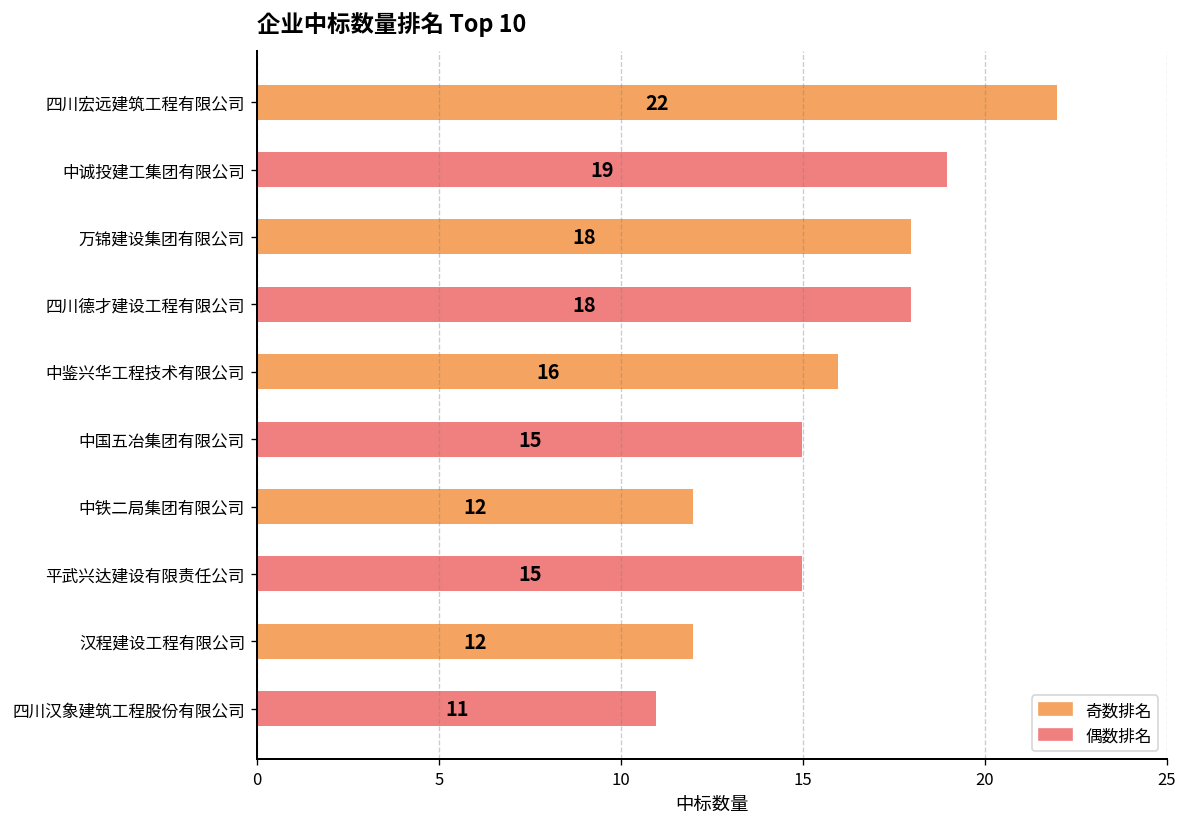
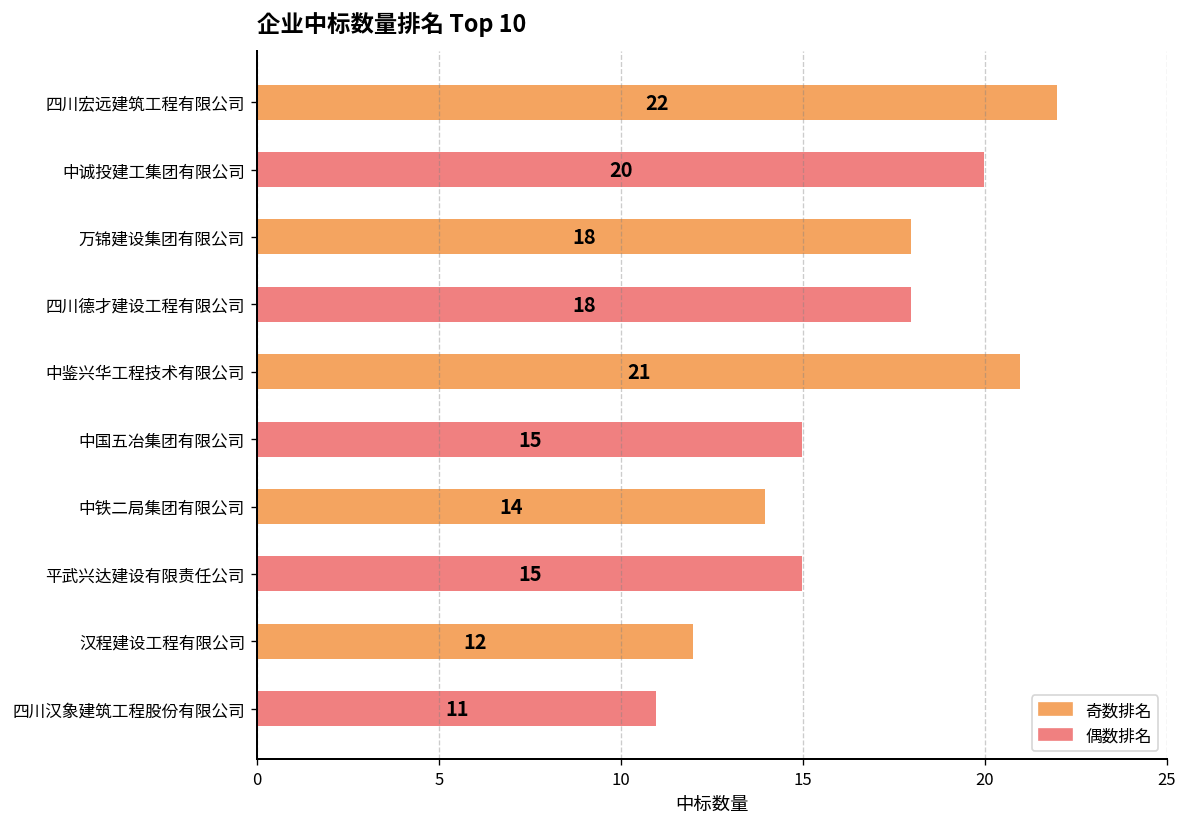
  {
    "四川宏远建筑工程有限公司": 22,
-   "中诚投建工集团有限公司": 19,
+   "中诚投建工集团有限公司": 20,
    "万锦建设集团有限公司": 18,
    "四川德才建设工程有限公司": 18,
-   "中鉴兴华工程技术有限公司": 16,
+   "中鉴兴华工程技术有限公司": 21,
    "中国五冶集团有限公司": 15,
-   "中铁二局集团有限公司": 12,
+   "中铁二局集团有限公司": 14,
    "平武兴达建设有限责任公司": 15,
    "汉程建设工程有限公司": 12,
    "四川汉象建筑工程股份有限公司": 11
  }
